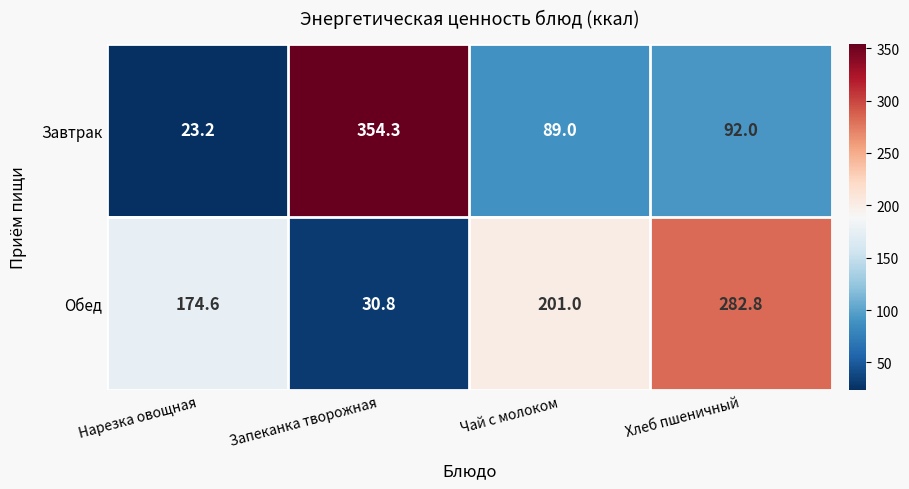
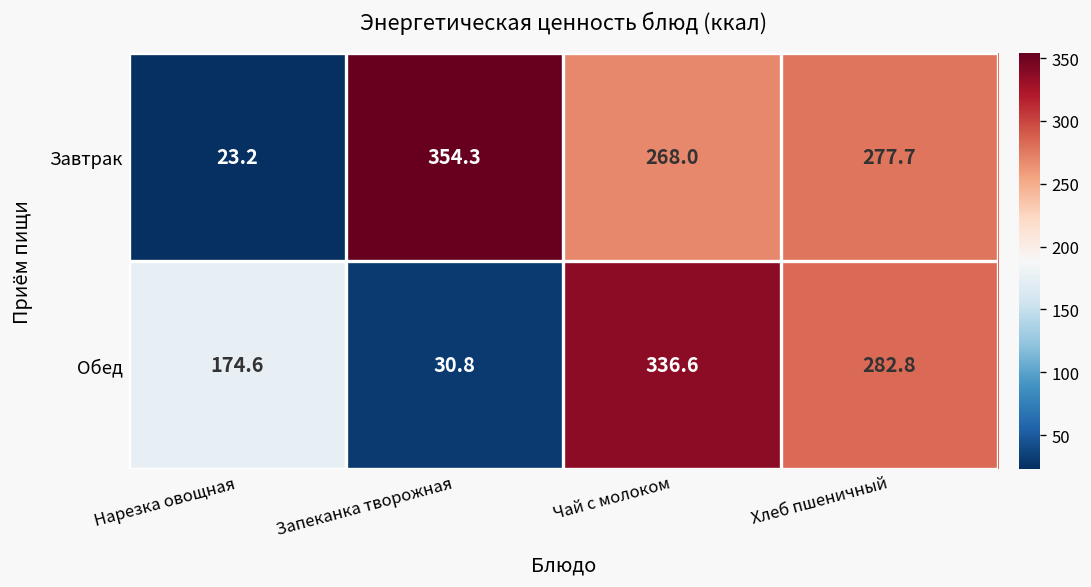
  {
    "Завтрак": {
      "Нарезка овощная": 23.2,
      "Запеканка творожная": 354.3,
-     "Чай с молоком": 89.0,
-     "Хлеб пшеничный": 92.0
+     "Чай с молоком": 268.0,
+     "Хлеб пшеничный": 277.7
    },
    "Обед": {
      "Нарезка овощная": 174.6,
      "Запеканка творожная": 30.8,
-     "Чай с молоком": 201.0,
+     "Чай с молоком": 336.6,
      "Хлеб пшеничный": 282.8
    }
  }
